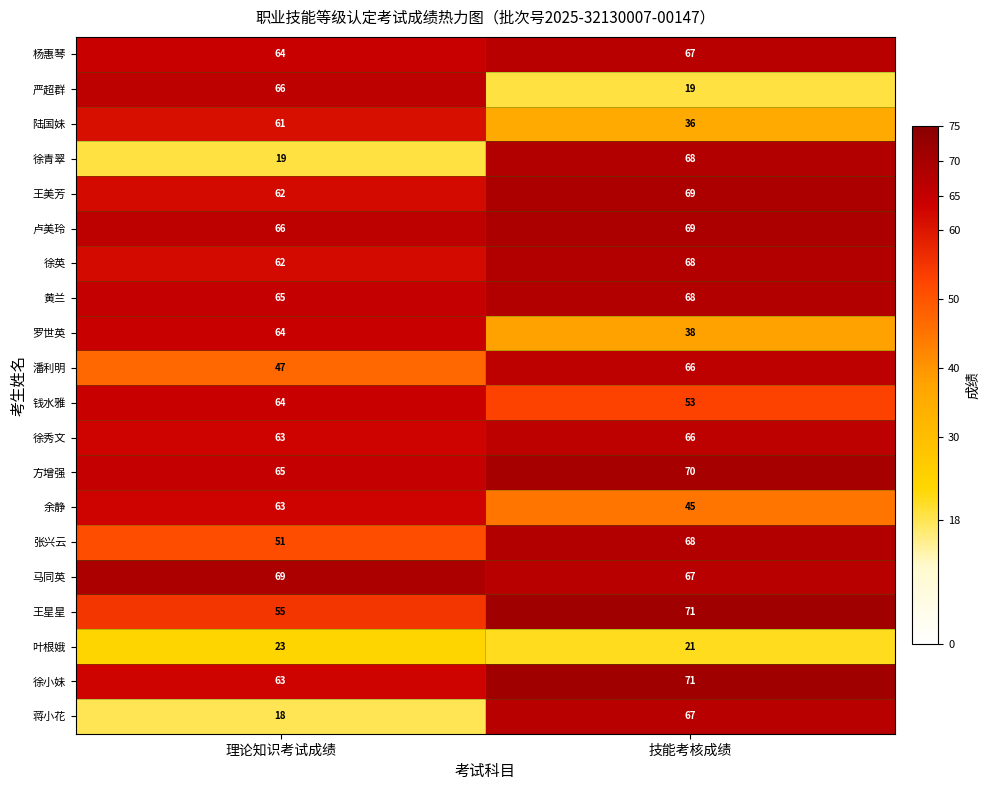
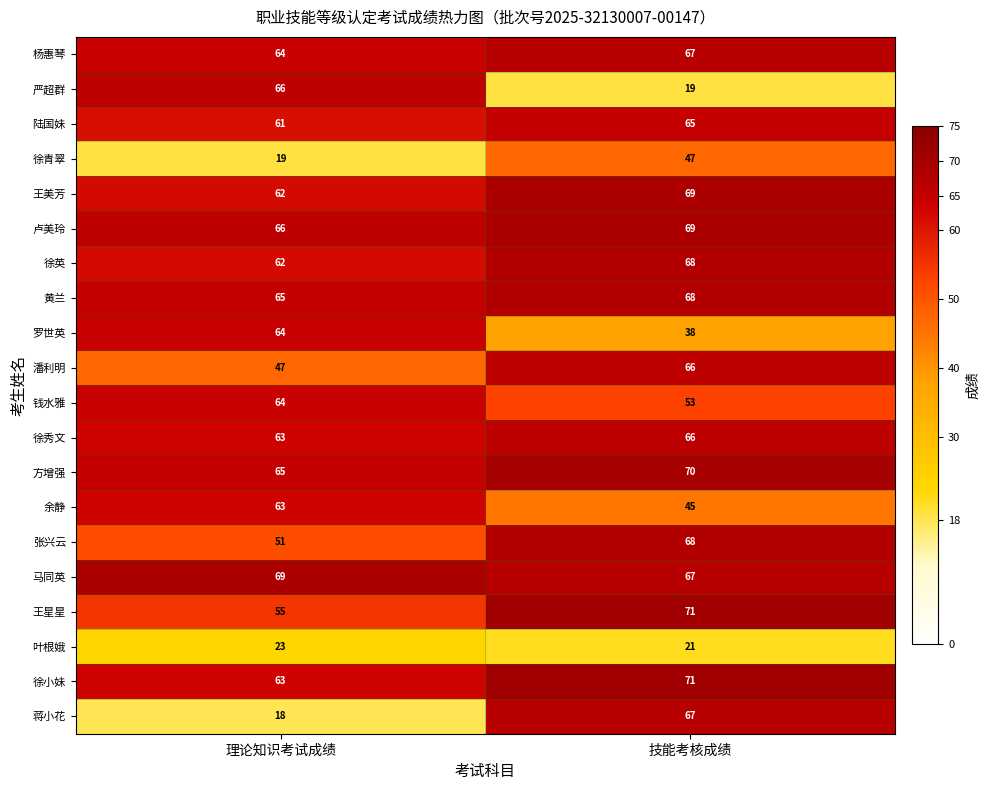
  {
    "杨惠琴": {
      "理论知识考试成绩": 64,
      "技能考核成绩": 67
    },
    "严超群": {
      "理论知识考试成绩": 66,
      "技能考核成绩": 19
    },
    "陆国妹": {
      "理论知识考试成绩": 61,
-     "技能考核成绩": 36
+     "技能考核成绩": 65
    },
    "徐青翠": {
      "理论知识考试成绩": 19,
-     "技能考核成绩": 68
+     "技能考核成绩": 47
    },
    "王美芳": {
      "理论知识考试成绩": 62,
      "技能考核成绩": 69
    },
    "卢美玲": {
      "理论知识考试成绩": 66,
      "技能考核成绩": 69
    },
    "徐英": {
      "理论知识考试成绩": 62,
      "技能考核成绩": 68
    },
    "黄兰": {
      "理论知识考试成绩": 65,
      "技能考核成绩": 68
    },
    "罗世英": {
      "理论知识考试成绩": 64,
      "技能考核成绩": 38
    },
    "潘利明": {
      "理论知识考试成绩": 47,
      "技能考核成绩": 66
    },
    "钱水雅": {
      "理论知识考试成绩": 64,
      "技能考核成绩": 53
    },
    "徐秀文": {
      "理论知识考试成绩": 63,
      "技能考核成绩": 66
    },
    "方增强": {
      "理论知识考试成绩": 65,
      "技能考核成绩": 70
    },
    "余静": {
      "理论知识考试成绩": 63,
      "技能考核成绩": 45
    },
    "张兴云": {
      "理论知识考试成绩": 51,
      "技能考核成绩": 68
    },
    "马同英": {
      "理论知识考试成绩": 69,
      "技能考核成绩": 67
    },
    "王星星": {
      "理论知识考试成绩": 55,
      "技能考核成绩": 71
    },
    "叶根娥": {
      "理论知识考试成绩": 23,
      "技能考核成绩": 21
    },
    "徐小妹": {
      "理论知识考试成绩": 63,
      "技能考核成绩": 71
    },
    "蒋小花": {
      "理论知识考试成绩": 18,
      "技能考核成绩": 67
    }
  }
